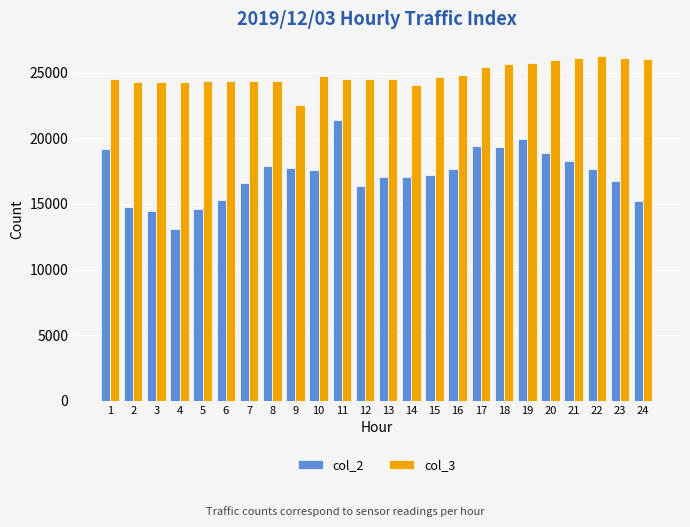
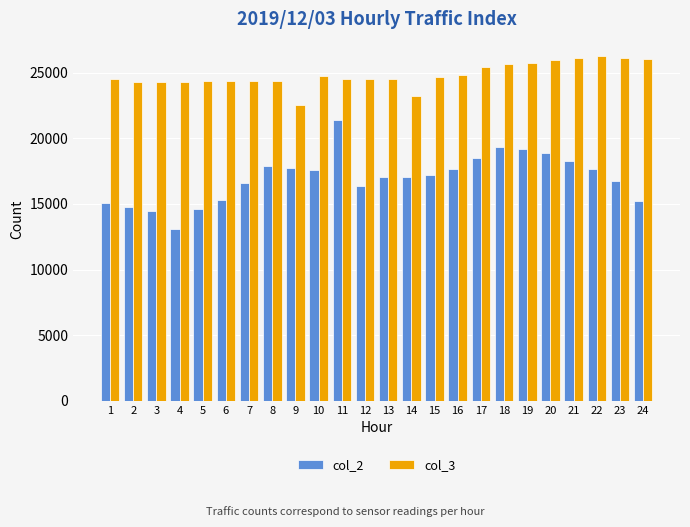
  {
    "col_2": {
-     "1": 19200,
+     "1": 15100,
      "2": 14700,
      "3": 14500,
      "4": 13100,
      "5": 14700,
      "6": 15300,
      "7": 16600,
      "8": 17900,
      "9": 17700,
      "10": 17600,
      "11": 21400,
      "12": 16400,
      "13": 17100,
      "14": 17100,
      "15": 17200,
      "16": 17700,
-     "17": 19400,
+     "17": 18500,
      "18": 19400,
-     "19": 20000,
+     "19": 19200,
      "20": 18900,
      "21": 18300,
      "22": 17700,
      "23": 16700,
      "24": 15200
    },
    "col_3": {
      "1": 24500,
      "2": 24300,
      "3": 24300,
      "4": 24300,
      "5": 24400,
      "6": 24400,
      "7": 24400,
      "8": 24300,
      "9": 22600,
      "10": 24800,
      "11": 24600,
      "12": 24600,
      "13": 24500,
-     "14": 24100,
+     "14": 23200,
      "15": 24700,
      "16": 24800,
      "17": 25400,
      "18": 25700,
      "19": 25800,
      "20": 26000,
      "21": 26100,
      "22": 26300,
      "23": 26200,
      "24": 26100
    }
  }
